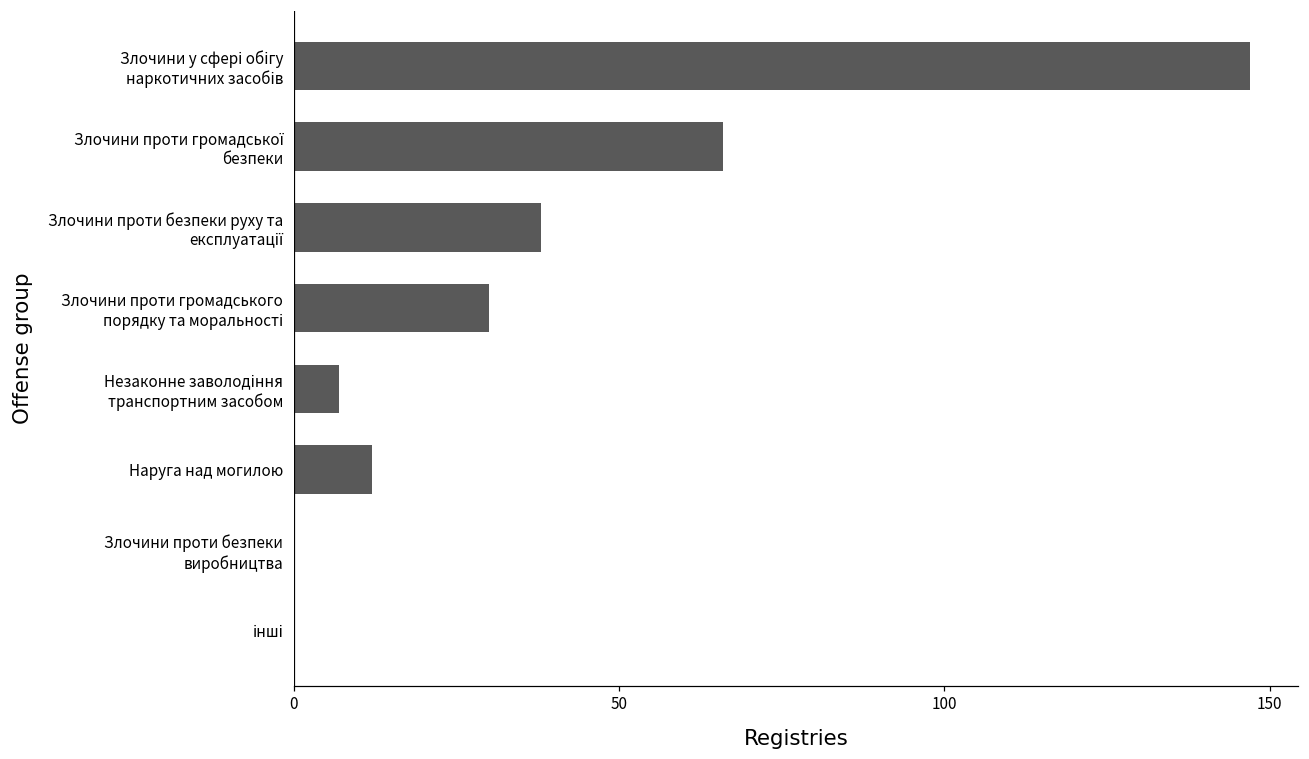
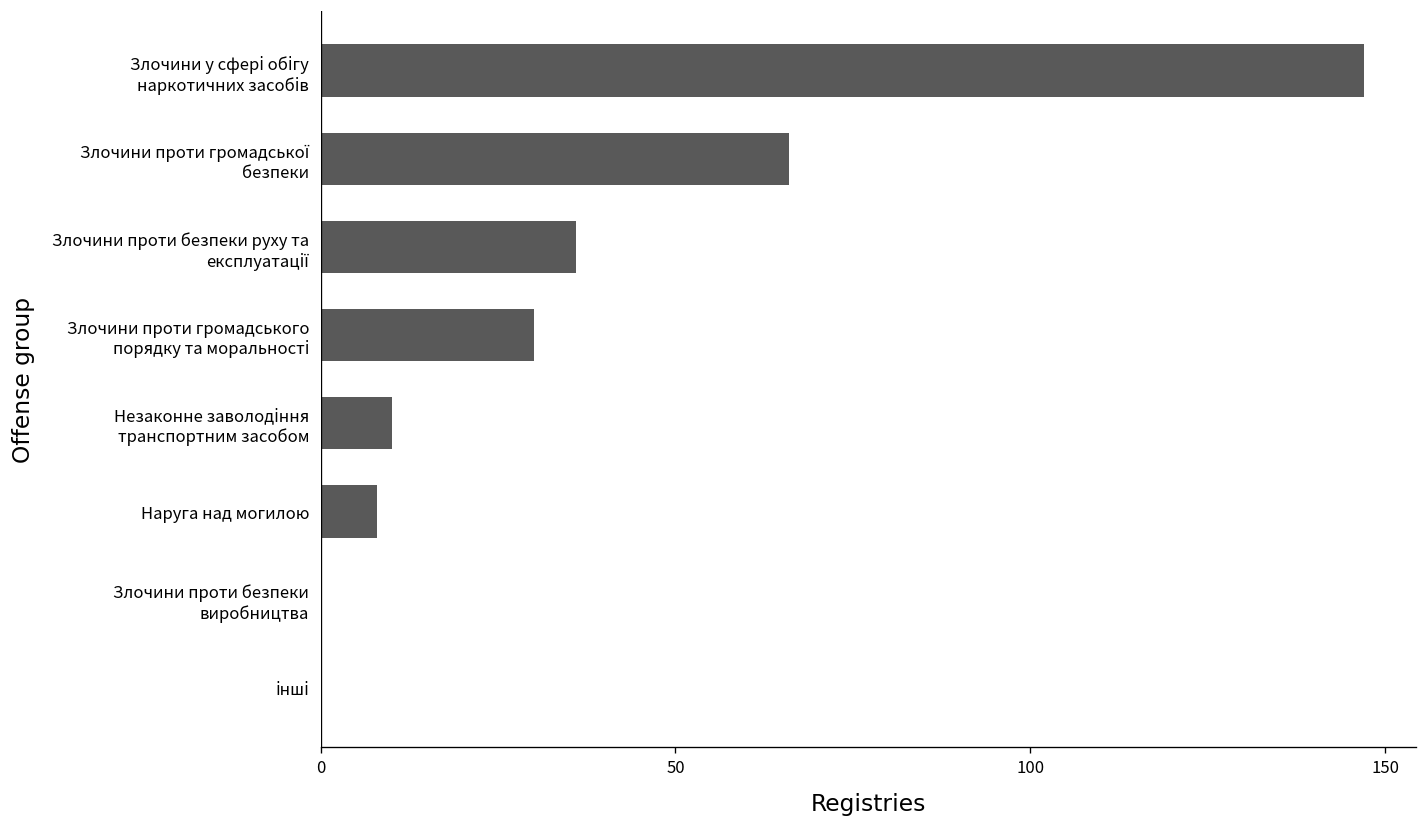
  {
    "Злочини у сфері обігу наркотичних засобів": 147,
    "Злочини проти громадської безпеки": 66,
-   "Злочини проти безпеки руху та експлуатації": 38,
+   "Злочини проти безпеки руху та експлуатації": 36,
    "Злочини проти громадського порядку та моральності": 30,
-   "Незаконне заволодіння транспортним засобом": 7,
-   "Наруга над могилою": 12,
+   "Незаконне заволодіння транспортним засобом": 10,
+   "Наруга над могилою": 8,
    "Злочини проти безпеки виробництва": 0,
    "інші": 0
  }
